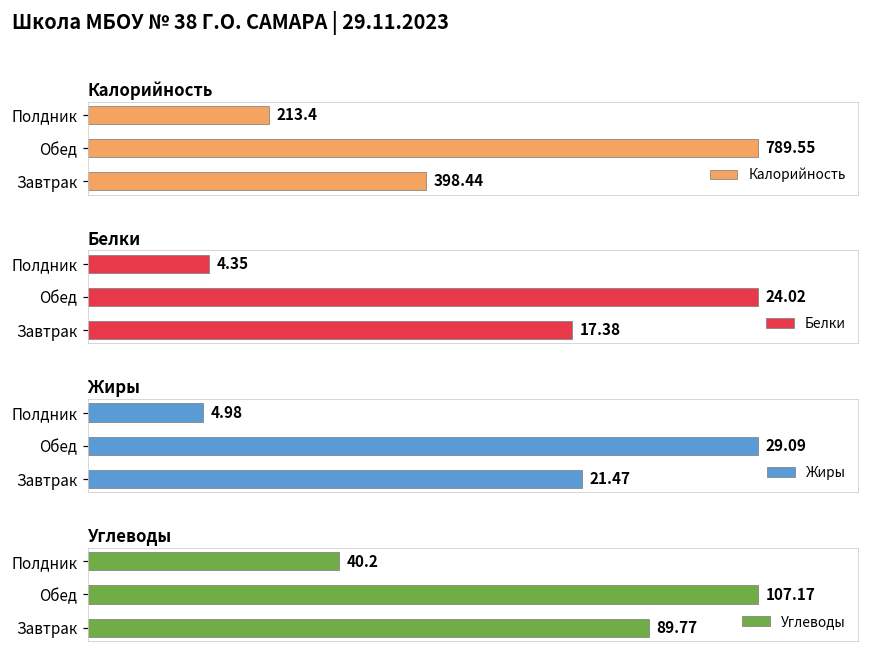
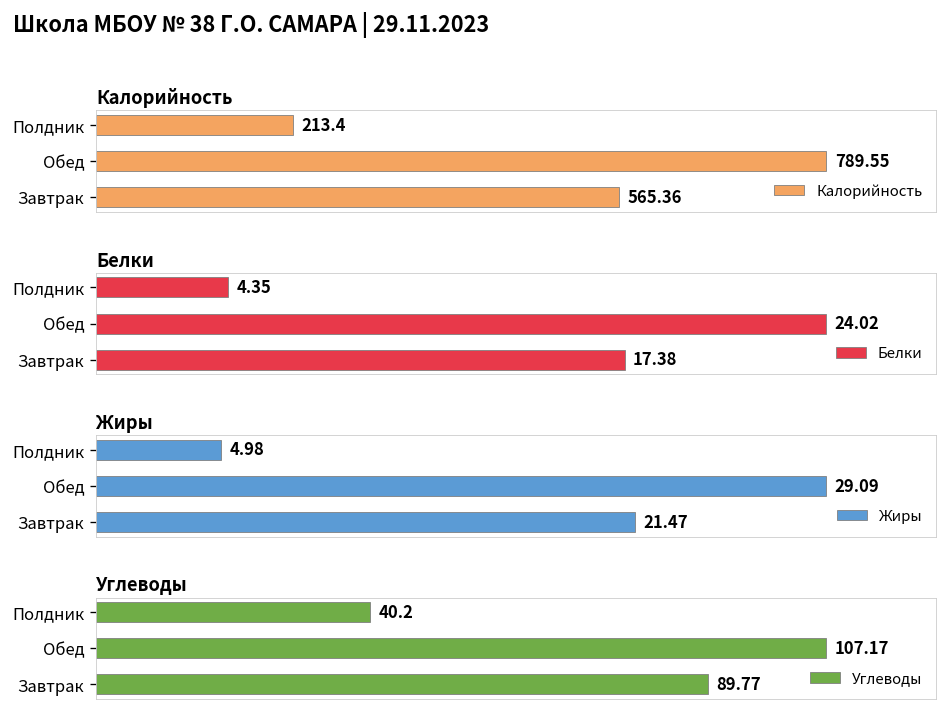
  {
    "Калорийность": {
      "Полдник": 213.4,
      "Обед": 789.55,
-     "Завтрак": 398.44
+     "Завтрак": 565.36
    },
    "Белки": {
      "Полдник": 4.35,
      "Обед": 24.02,
      "Завтрак": 17.38
    },
    "Жиры": {
      "Полдник": 4.98,
      "Обед": 29.09,
      "Завтрак": 21.47
    },
    "Углеводы": {
      "Полдник": 40.2,
      "Обед": 107.17,
      "Завтрак": 89.77
    }
  }
